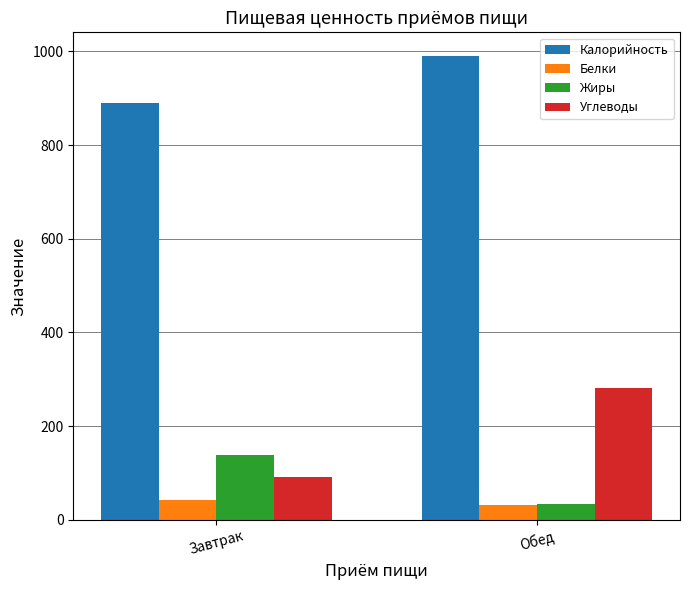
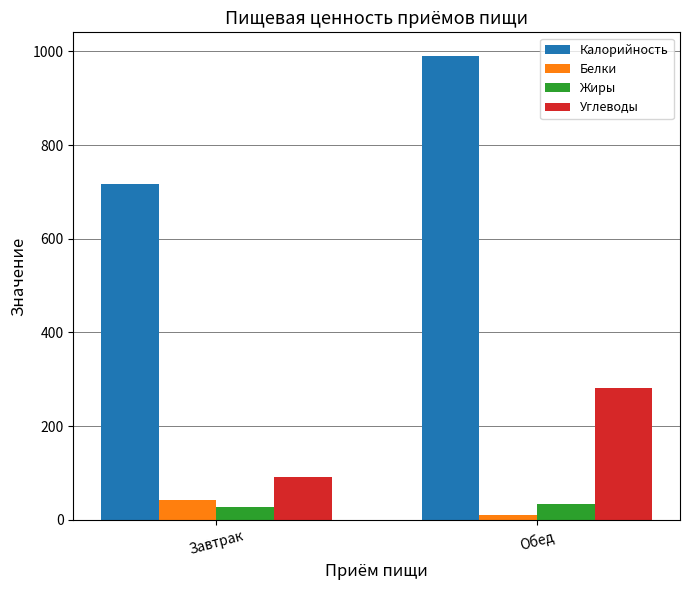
  {
    "Калорийность": {
-     "Завтрак": 890,
+     "Завтрак": 720,
      "Обед": 990
    },
    "Белки": {
      "Завтрак": 40,
-     "Обед": 30
+     "Обед": 10
    },
    "Жиры": {
-     "Завтрак": 140,
+     "Завтрак": 30,
      "Обед": 30
    },
    "Углеводы": {
      "Завтрак": 90,
      "Обед": 280
    }
  }
